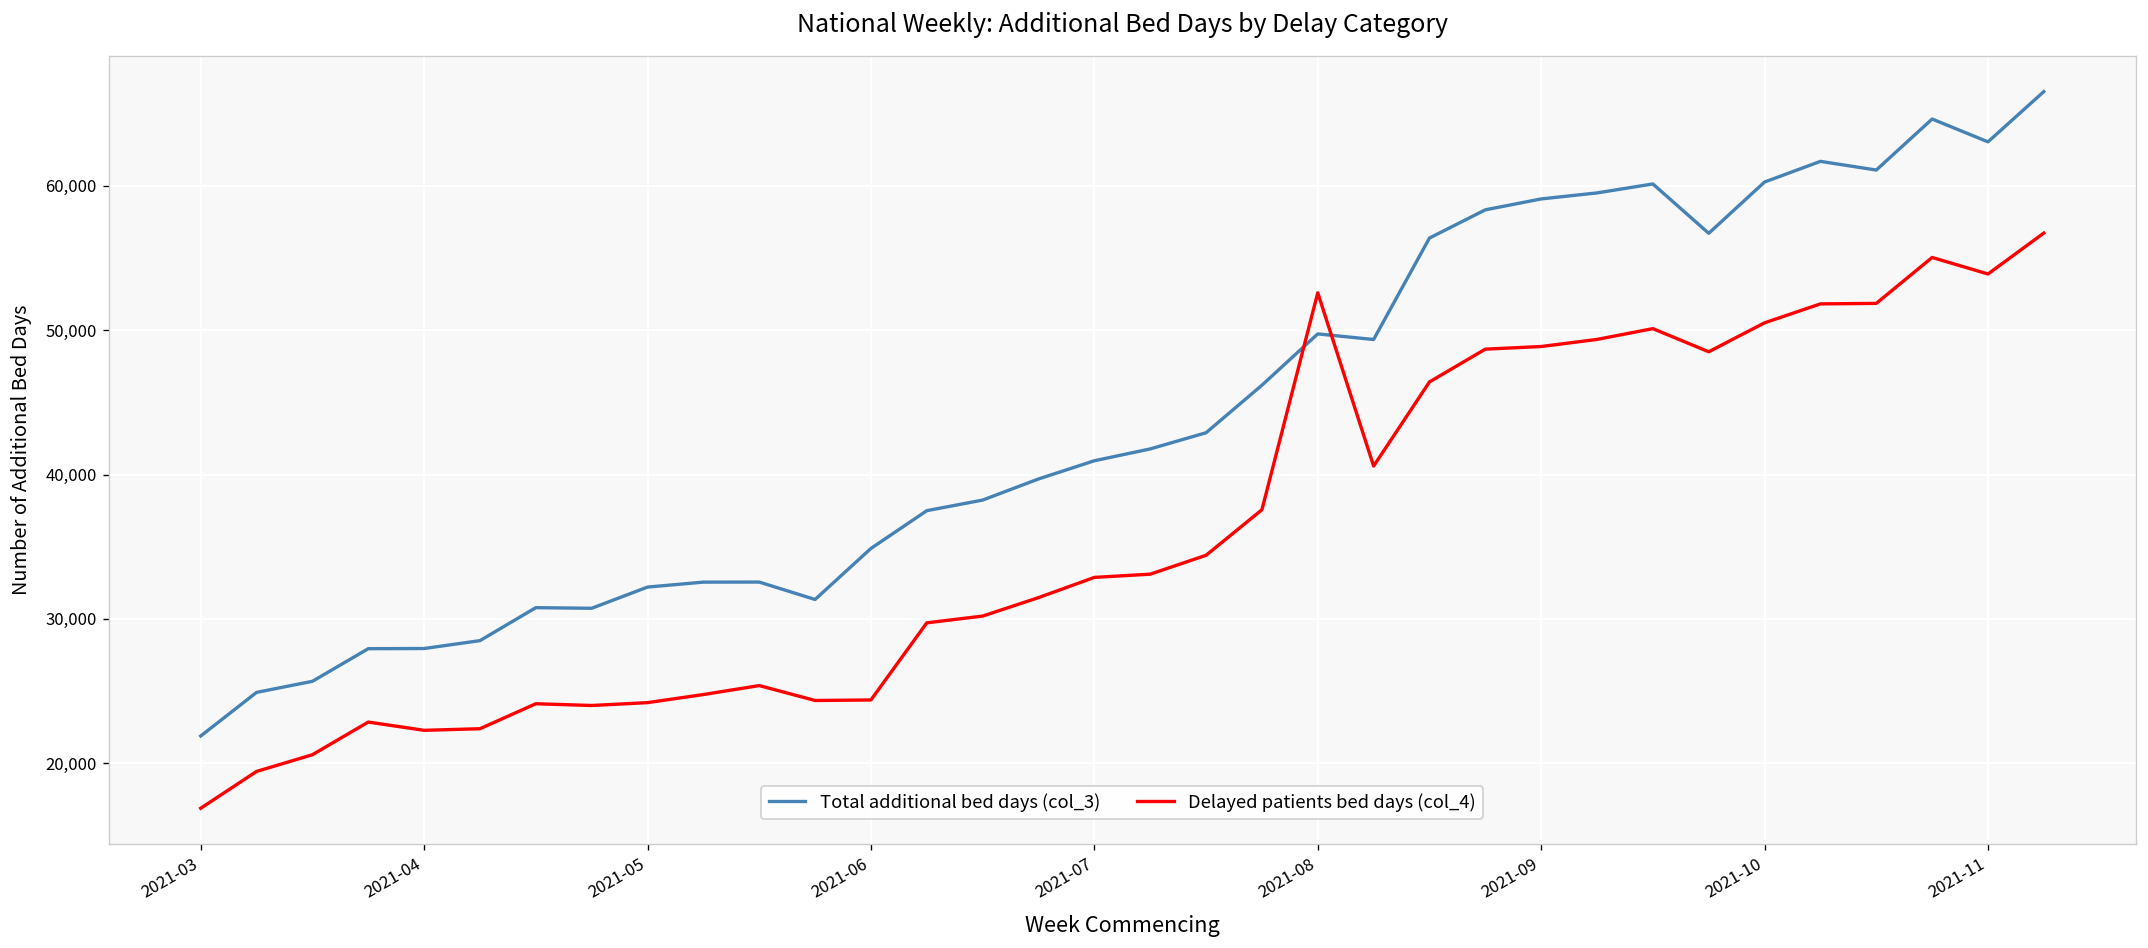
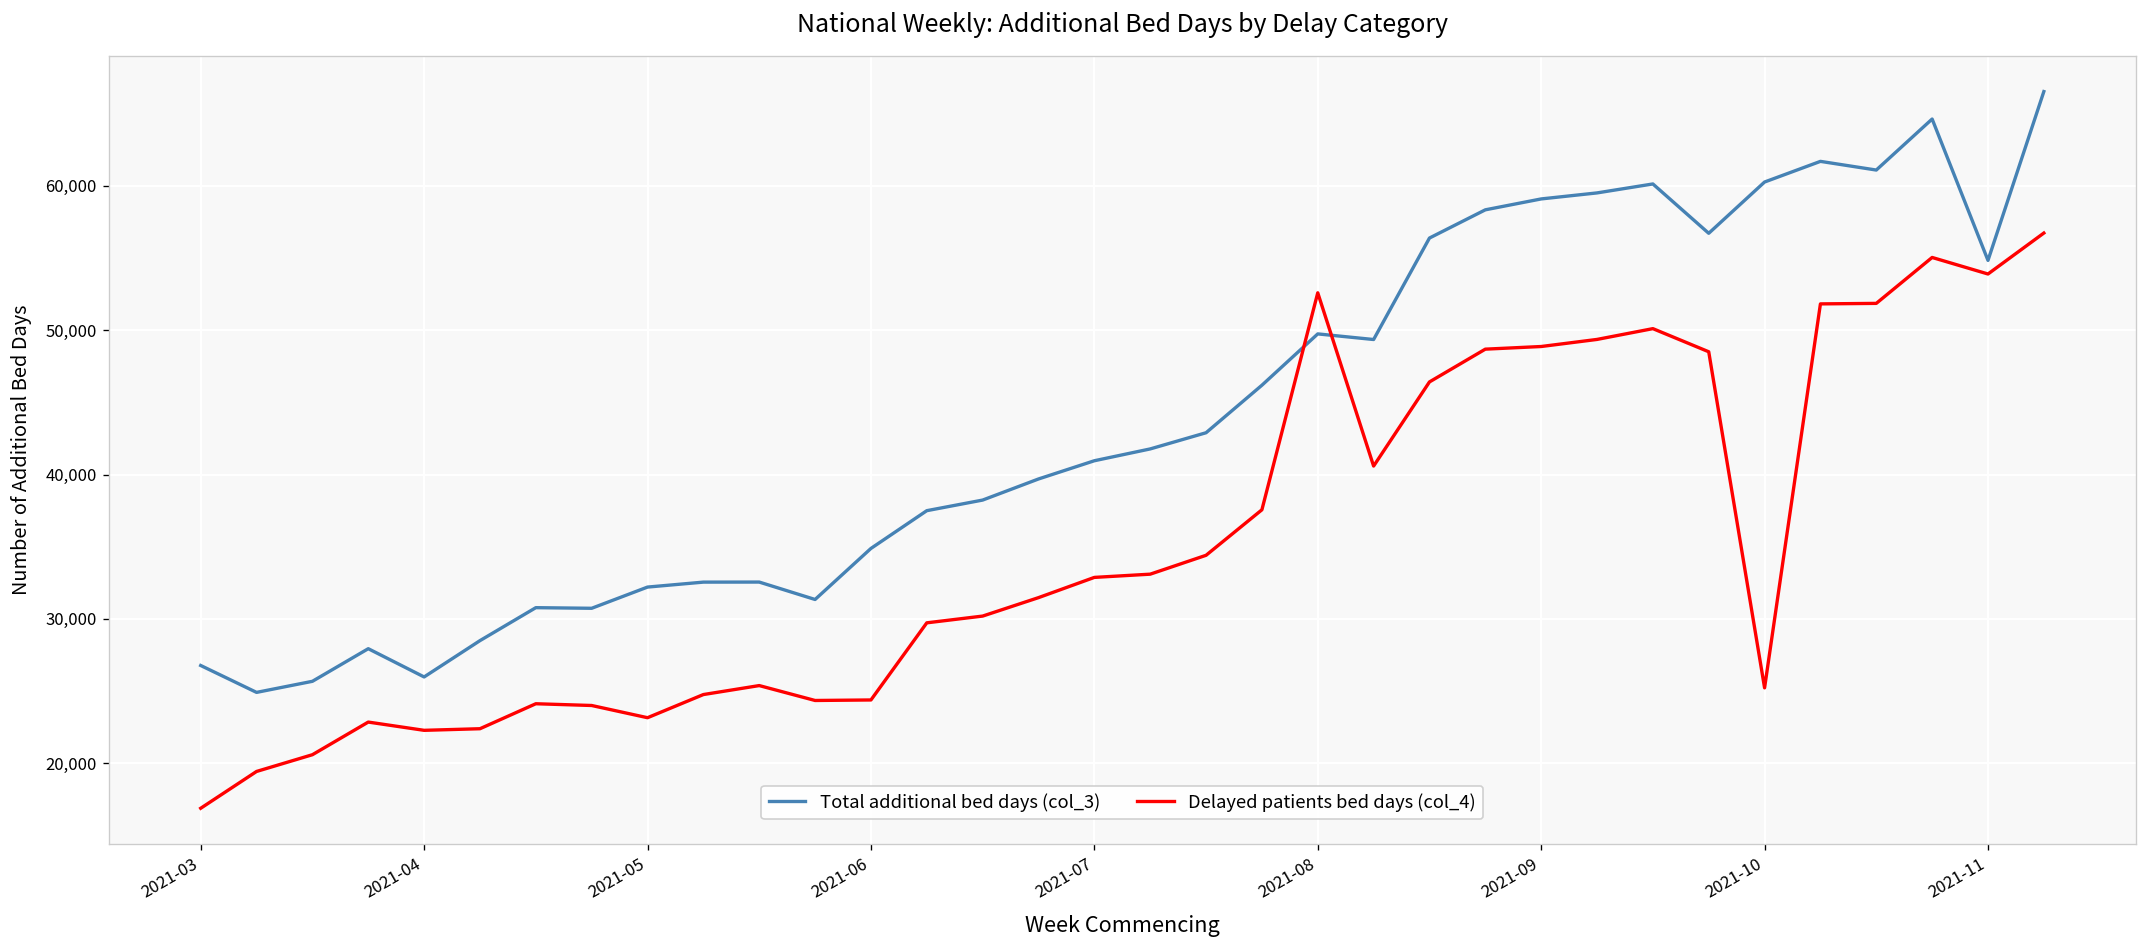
  {
    "Total additional bed days (col_3)": {
-     "2021-03": "21,900",
-     "2021-04": "27,900",
+     "2021-03": "26,800",
+     "2021-04": "26,000",
      "2021-05": "32,200",
      "2021-06": "34,900",
      "2021-07": "41,000",
      "2021-08": "49,700",
      "2021-09": "59,100",
      "2021-10": "60,300",
-     "2021-11": "63,100"
+     "2021-11": "54,800"
    },
    "Delayed patients bed days (col_4)": {
      "2021-03": "16,900",
      "2021-04": "22,300",
-     "2021-05": "24,200",
+     "2021-05": "23,100",
      "2021-06": "24,400",
      "2021-07": "32,900",
      "2021-08": "52,600",
      "2021-09": "48,900",
-     "2021-10": "50,500",
+     "2021-10": "25,200",
      "2021-11": "53,900"
    }
  }
